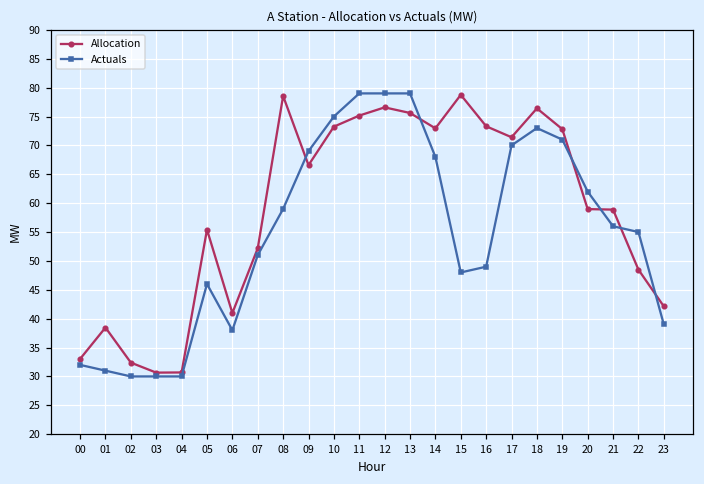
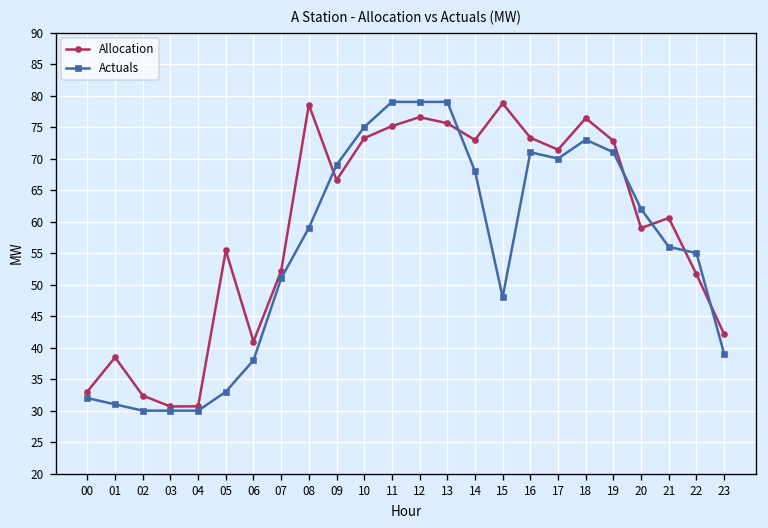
  {
    "Allocation": {
      "00": 33,
      "01": 38,
      "02": 32,
      "03": 31,
      "04": 31,
      "05": 55,
      "06": 41,
      "07": 52,
      "08": 79,
      "09": 67,
      "10": 73,
      "11": 75,
      "12": 77,
      "13": 76,
      "14": 73,
      "15": 79,
      "16": 73,
      "17": 71,
      "18": 76,
      "19": 73,
      "20": 59,
-     "21": 59,
-     "22": 48,
+     "21": 61,
+     "22": 52,
      "23": 42
    },
    "Actuals": {
      "00": 32,
      "01": 31,
      "02": 30,
      "03": 30,
      "04": 30,
-     "05": 46,
+     "05": 33,
      "06": 38,
      "07": 51,
      "08": 59,
      "09": 69,
      "10": 75,
      "11": 79,
      "12": 79,
      "13": 79,
      "14": 68,
      "15": 48,
-     "16": 49,
+     "16": 71,
      "17": 70,
      "18": 73,
      "19": 71,
      "20": 62,
      "21": 56,
      "22": 55,
      "23": 39
    }
  }
